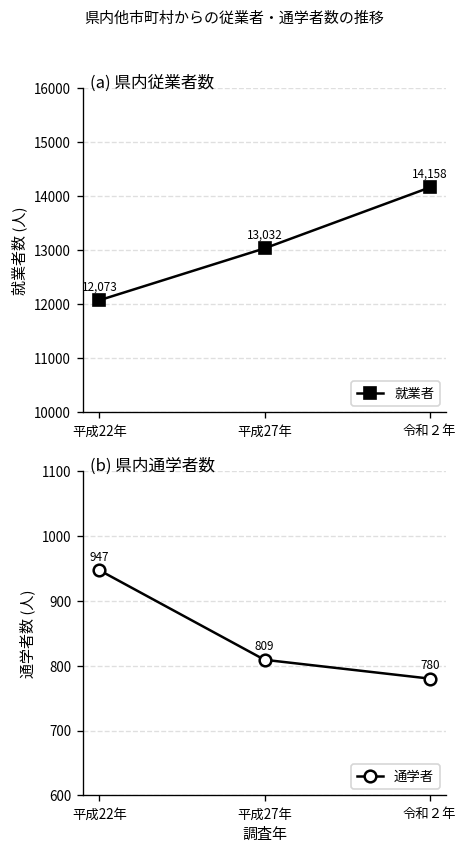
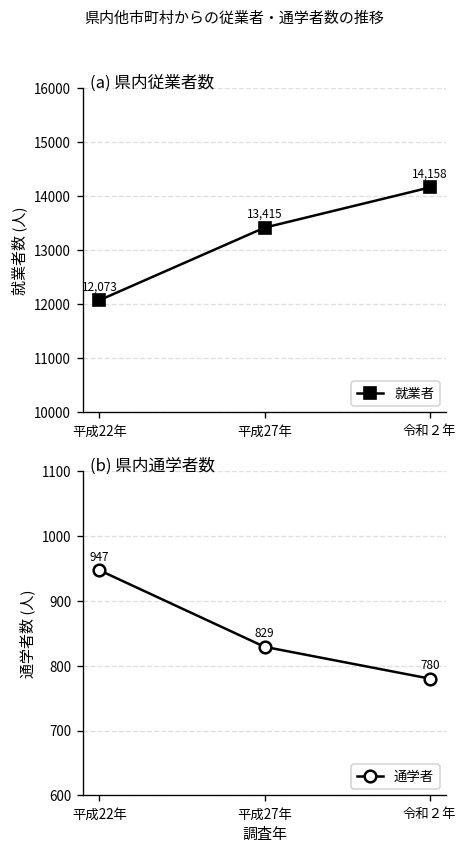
  {
    "(a) 県内従業者数": {
      "平成22年": "12,073",
-     "平成27年": "13,032",
+     "平成27年": "13,415",
      "令和２年": "14,158"
    },
    "(b) 県内通学者数": {
      "平成22年": "947",
-     "平成27年": "809",
+     "平成27年": "829",
      "令和２年": "780"
    }
  }
